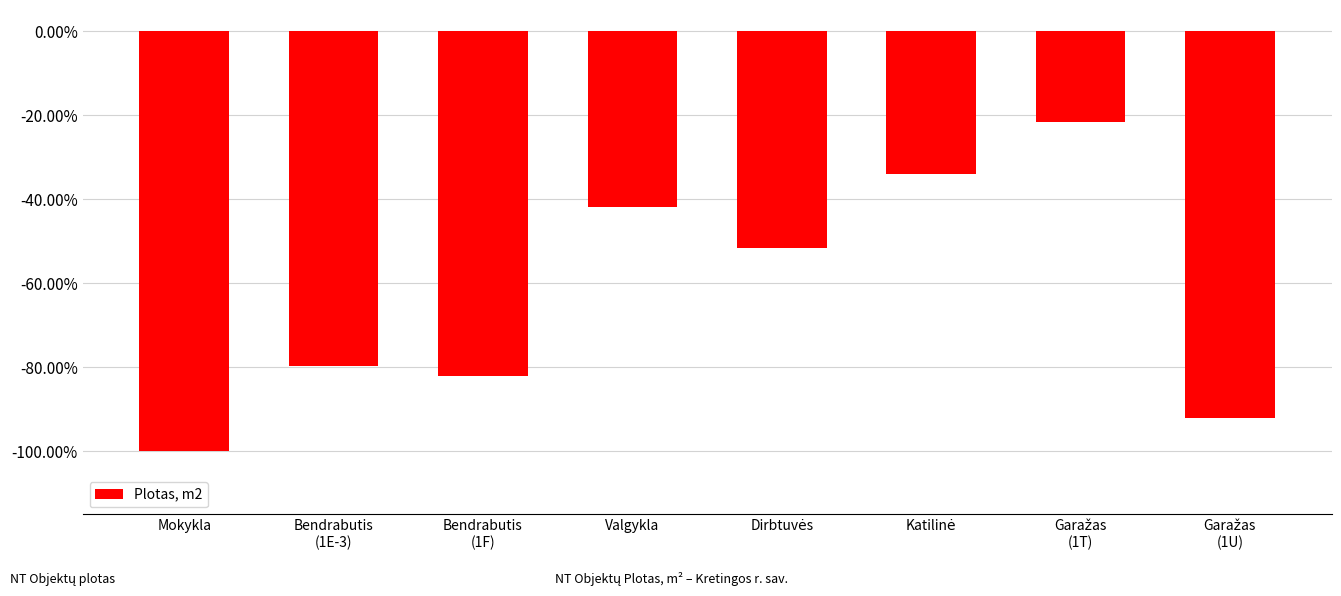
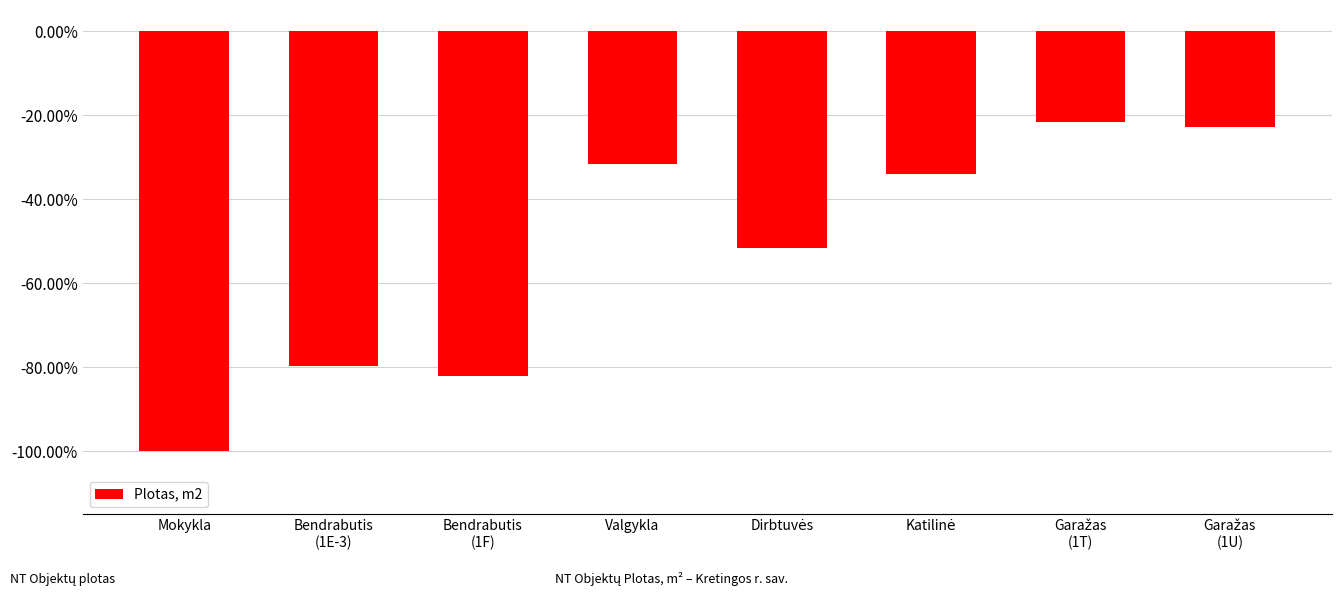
  {
    "Mokykla": "-100%",
    "Bendrabutis (1E-3)": "-80%",
    "Bendrabutis (1F)": "-82%",
-   "Valgykla": "-42%",
+   "Valgykla": "-32%",
    "Dirbtuvės": "-52%",
    "Katilinė": "-34%",
    "Garažas (1T)": "-22%",
-   "Garažas (1U)": "-92%"
+   "Garažas (1U)": "-23%"
  }
